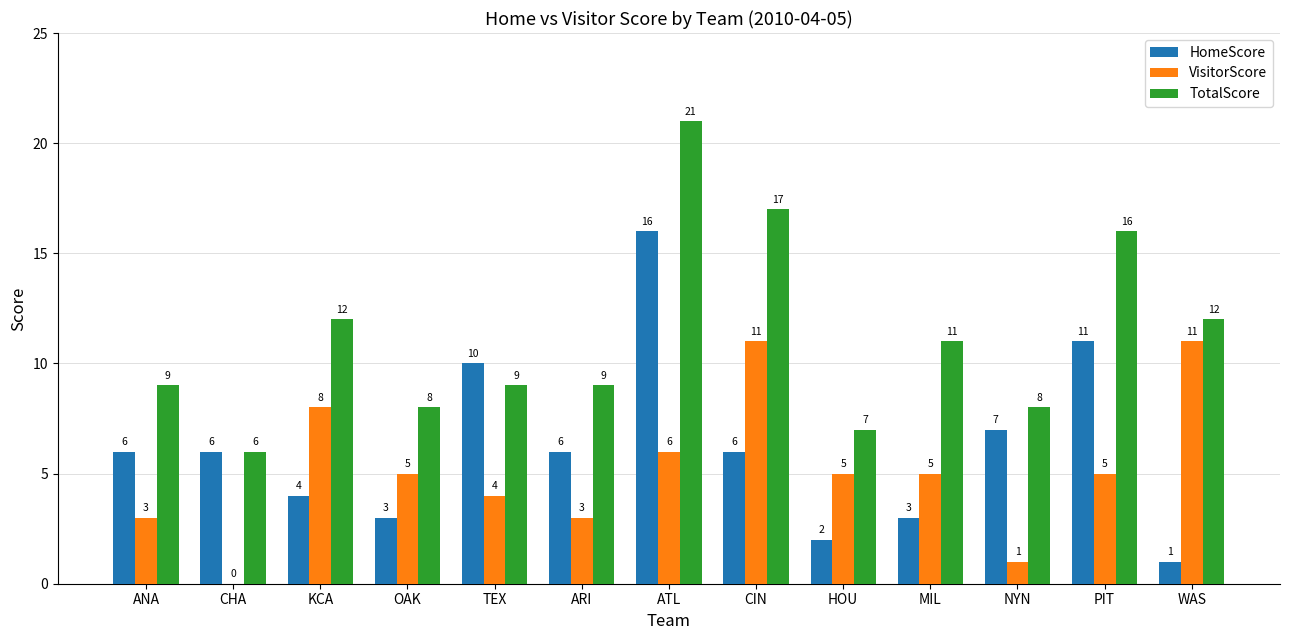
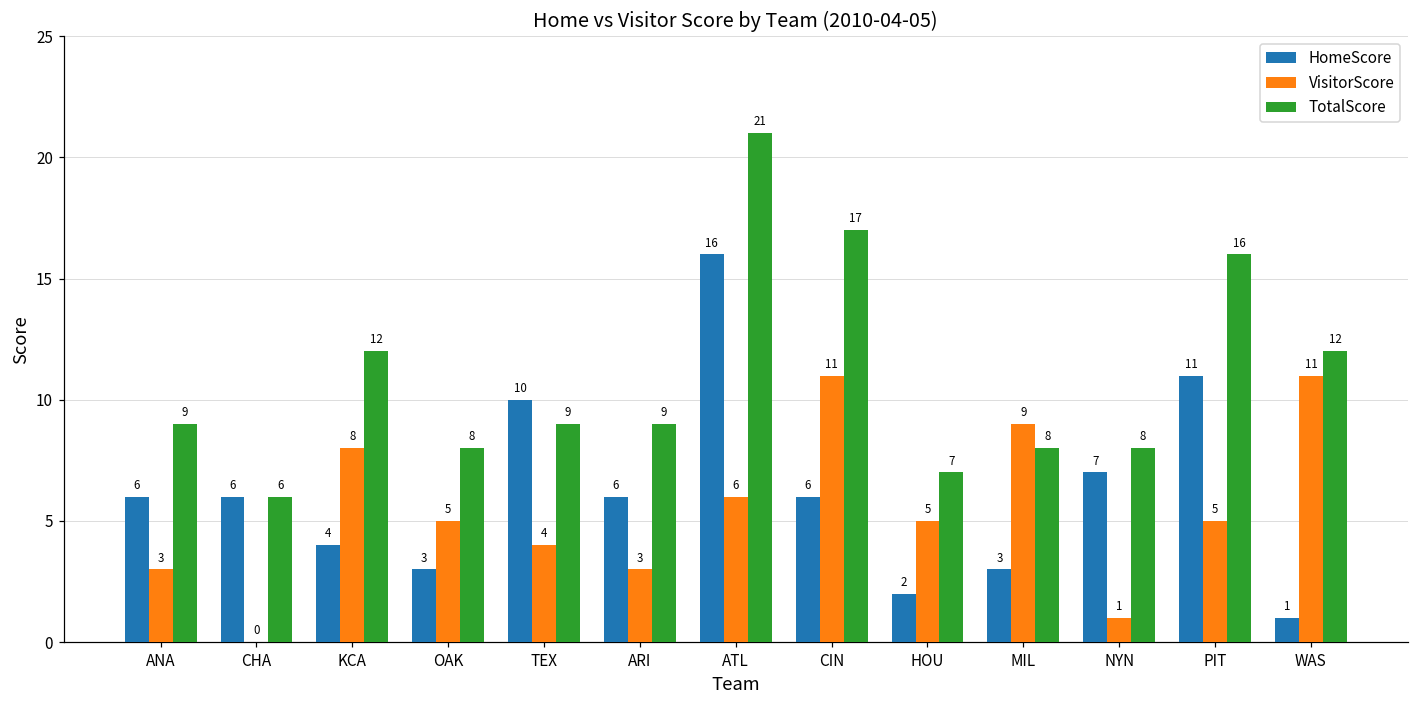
  {
    "HomeScore": {
      "ANA": 6,
      "CHA": 6,
      "KCA": 4,
      "OAK": 3,
      "TEX": 10,
      "ARI": 6,
      "ATL": 16,
      "CIN": 6,
      "HOU": 2,
      "MIL": 3,
      "NYN": 7,
      "PIT": 11,
      "WAS": 1
    },
    "VisitorScore": {
      "ANA": 3,
      "CHA": 0,
      "KCA": 8,
      "OAK": 5,
      "TEX": 4,
      "ARI": 3,
      "ATL": 6,
      "CIN": 11,
      "HOU": 5,
-     "MIL": 5,
+     "MIL": 9,
      "NYN": 1,
      "PIT": 5,
      "WAS": 11
    },
    "TotalScore": {
      "ANA": 9,
      "CHA": 6,
      "KCA": 12,
      "OAK": 8,
      "TEX": 9,
      "ARI": 9,
      "ATL": 21,
      "CIN": 17,
      "HOU": 7,
-     "MIL": 11,
+     "MIL": 8,
      "NYN": 8,
      "PIT": 16,
      "WAS": 12
    }
  }
